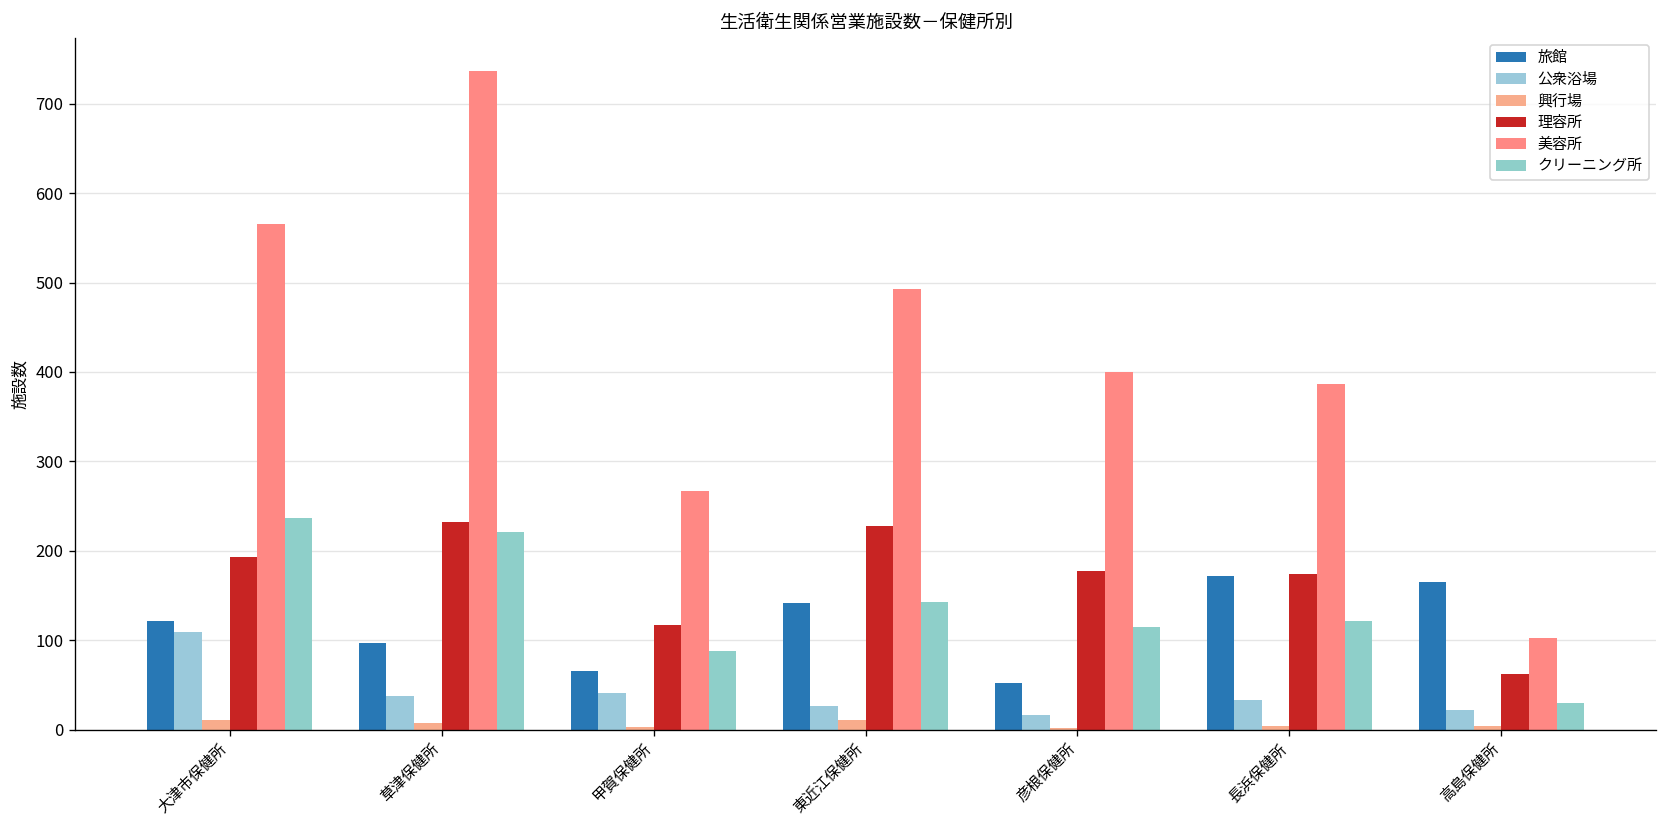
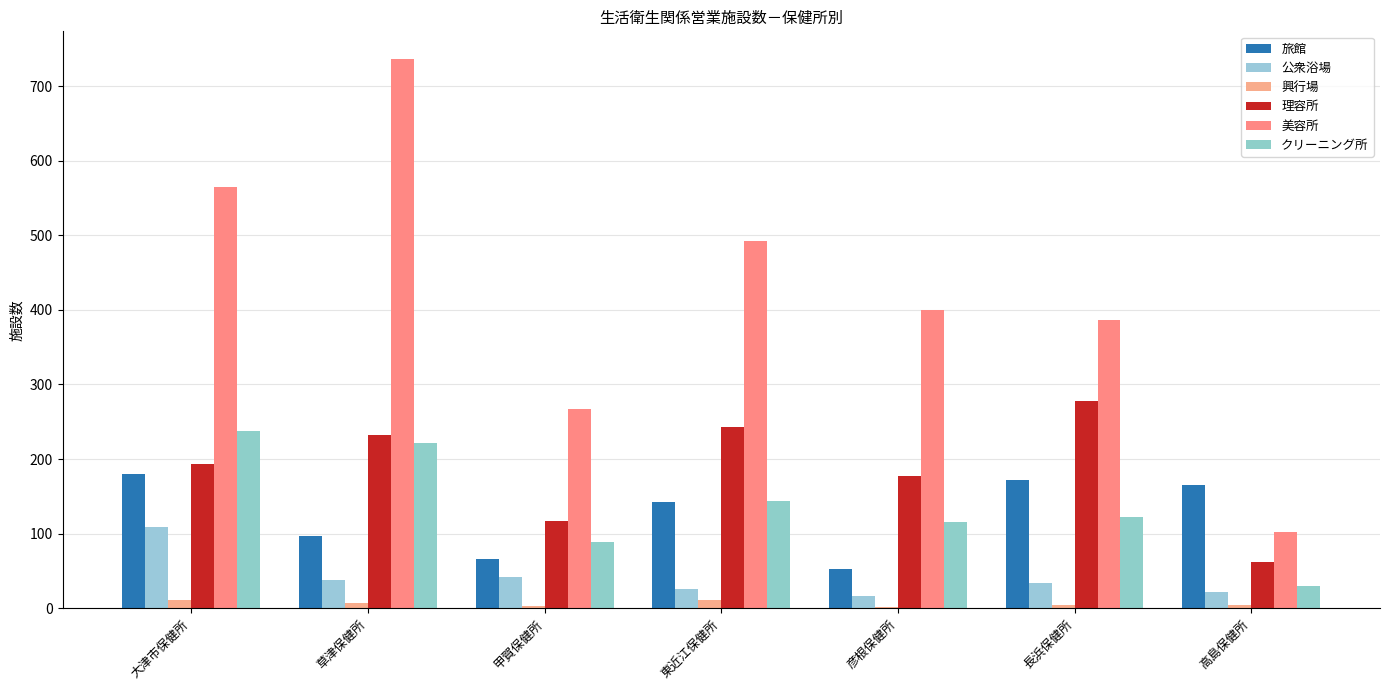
  {
    "旅館": {
-     "大津市保健所": 120,
+     "大津市保健所": 180,
      "草津保健所": 100,
      "甲賀保健所": 70,
      "東近江保健所": 140,
      "彦根保健所": 50,
      "長浜保健所": 170,
      "高島保健所": 170
    },
    "理容所": {
      "大津市保健所": 190,
      "草津保健所": 230,
      "甲賀保健所": 120,
-     "東近江保健所": 230,
+     "東近江保健所": 240,
      "彦根保健所": 180,
-     "長浜保健所": 170,
+     "長浜保健所": 280,
      "高島保健所": 60
    }
  }
